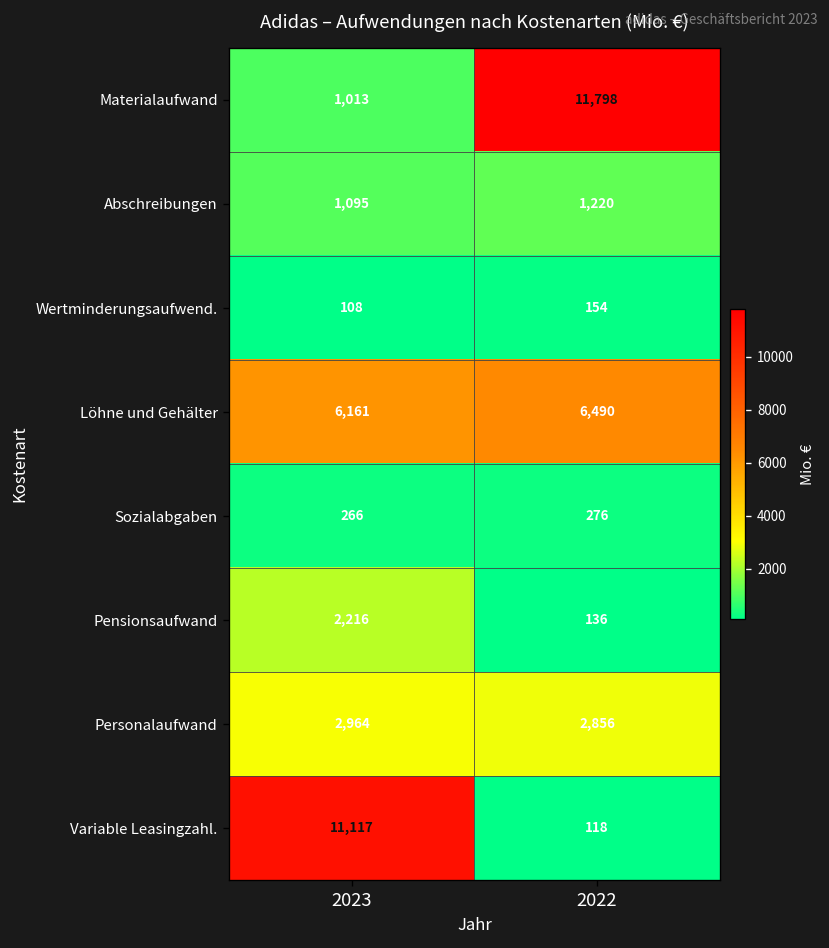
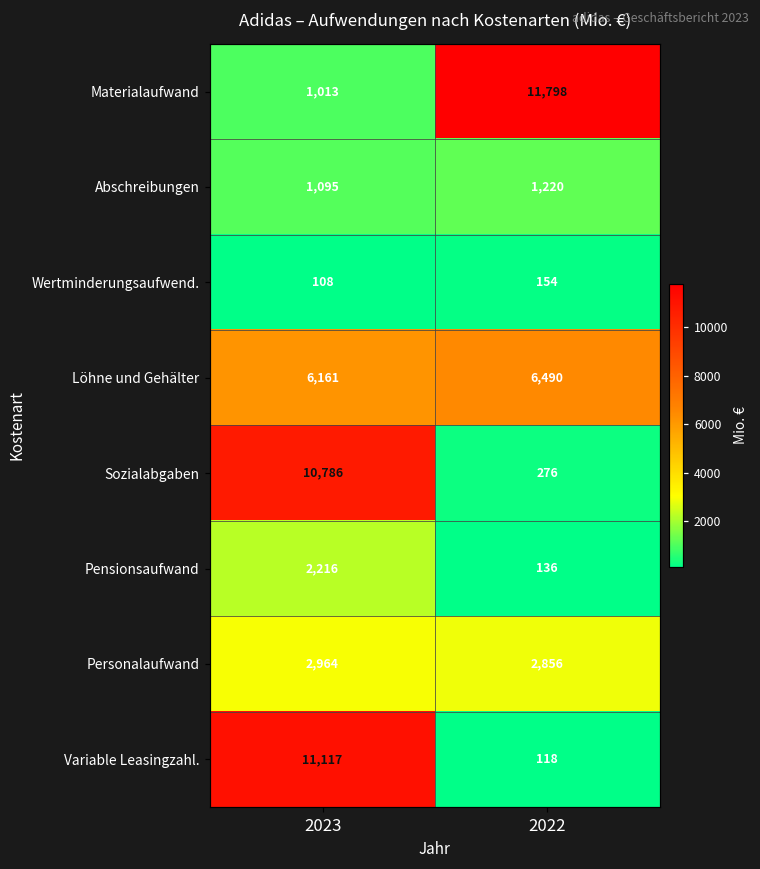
  {
    "Materialaufwand": {
      "2023": "1,013",
      "2022": "11,798"
    },
    "Abschreibungen": {
      "2023": "1,095",
      "2022": "1,220"
    },
    "Wertminderungsaufwend.": {
      "2023": "108",
      "2022": "154"
    },
    "Löhne und Gehälter": {
      "2023": "6,161",
      "2022": "6,490"
    },
    "Sozialabgaben": {
-     "2023": "266",
+     "2023": "10,786",
      "2022": "276"
    },
    "Pensionsaufwand": {
      "2023": "2,216",
      "2022": "136"
    },
    "Personalaufwand": {
      "2023": "2,964",
      "2022": "2,856"
    },
    "Variable Leasingzahl.": {
      "2023": "11,117",
      "2022": "118"
    }
  }
